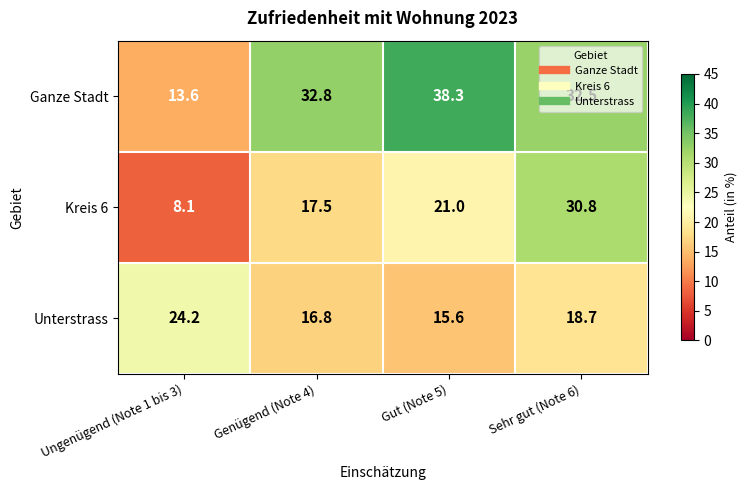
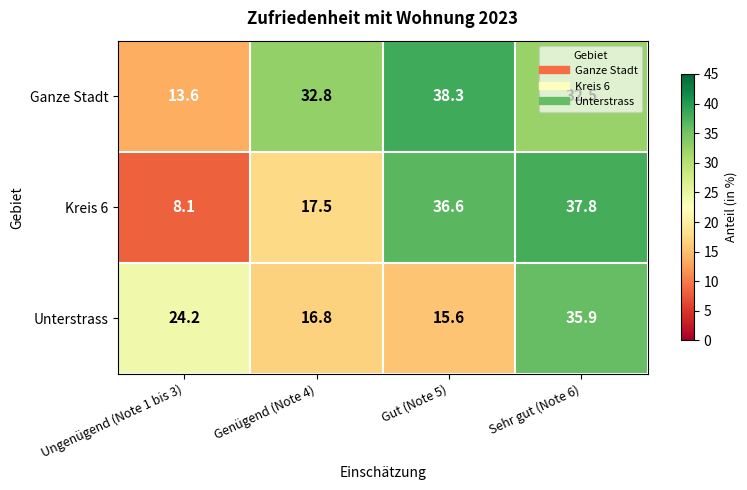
  {
    "Ganze Stadt": {
      "Ungenügend (Note 1 bis 3)": 13.6,
      "Genügend (Note 4)": 32.8,
      "Gut (Note 5)": 38.3
    },
    "Kreis 6": {
      "Ungenügend (Note 1 bis 3)": 8.1,
      "Genügend (Note 4)": 17.5,
-     "Gut (Note 5)": 21.0,
-     "Sehr gut (Note 6)": 30.8
+     "Gut (Note 5)": 36.6,
+     "Sehr gut (Note 6)": 37.8
    },
    "Unterstrass": {
      "Ungenügend (Note 1 bis 3)": 24.2,
      "Genügend (Note 4)": 16.8,
      "Gut (Note 5)": 15.6,
-     "Sehr gut (Note 6)": 18.7
+     "Sehr gut (Note 6)": 35.9
    }
  }
